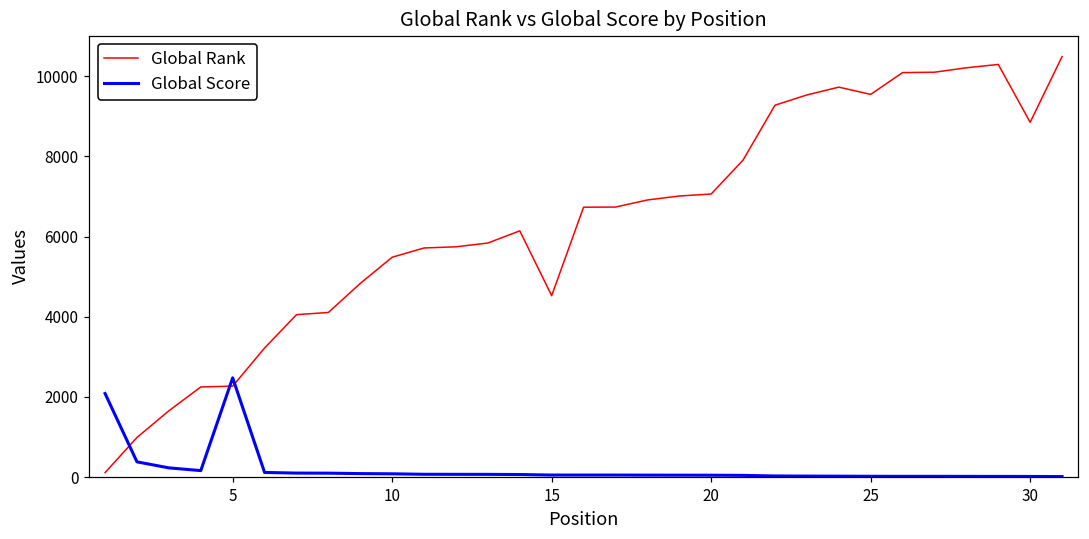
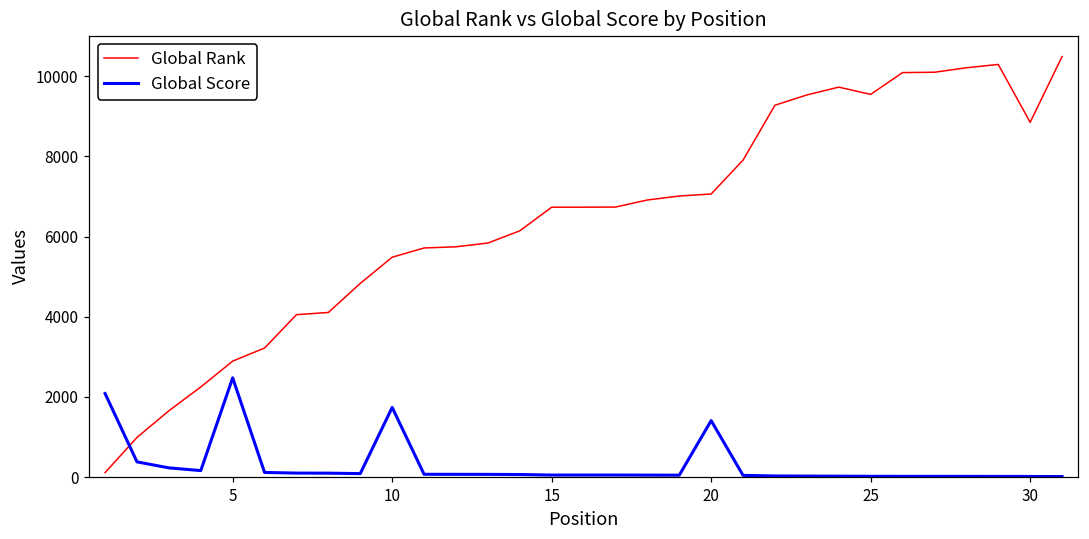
  {
    "Global Rank": {
-     "5": 2300,
+     "5": 2900,
      "10": 5500,
-     "15": 4500,
+     "15": 6700,
      "20": 7100,
      "25": 9500,
      "30": 8900
    },
    "Global Score": {
      "5": 2500,
-     "10": 100,
+     "10": 1700,
      "15": 100,
-     "20": 0,
+     "20": 1400,
      "25": 0,
      "30": 0
    }
  }
